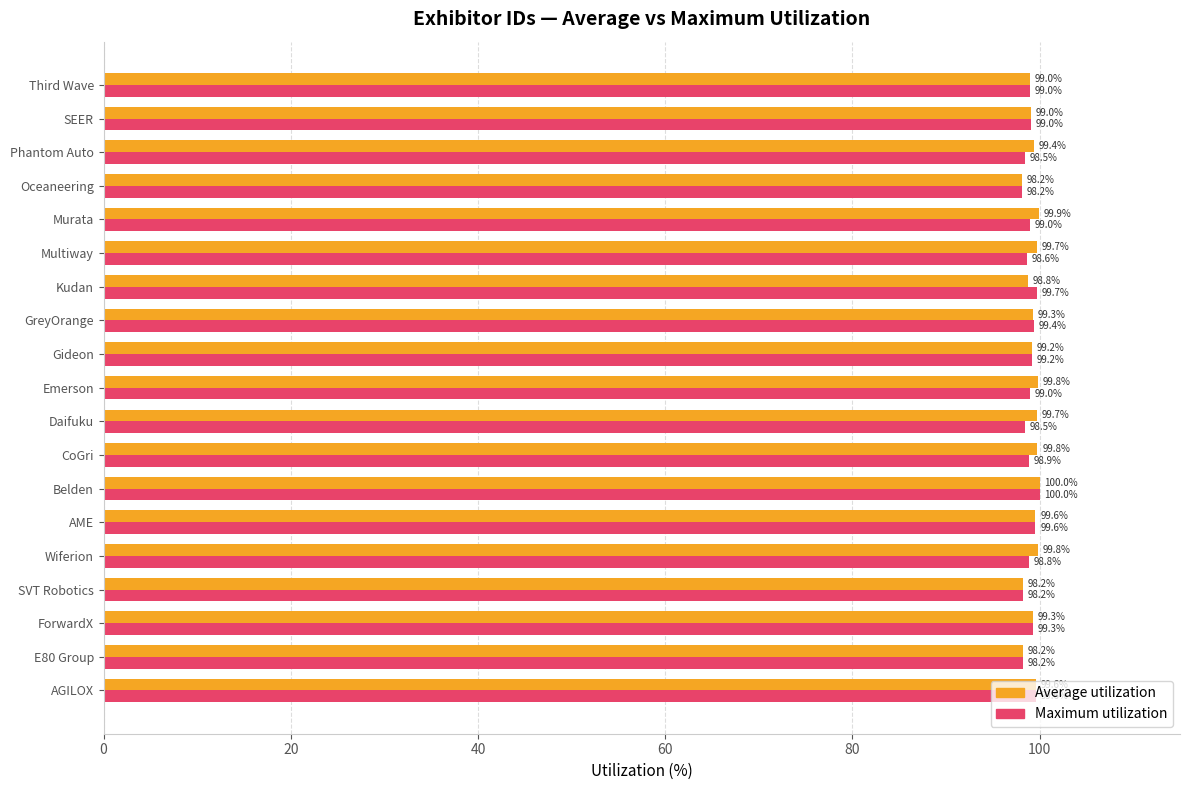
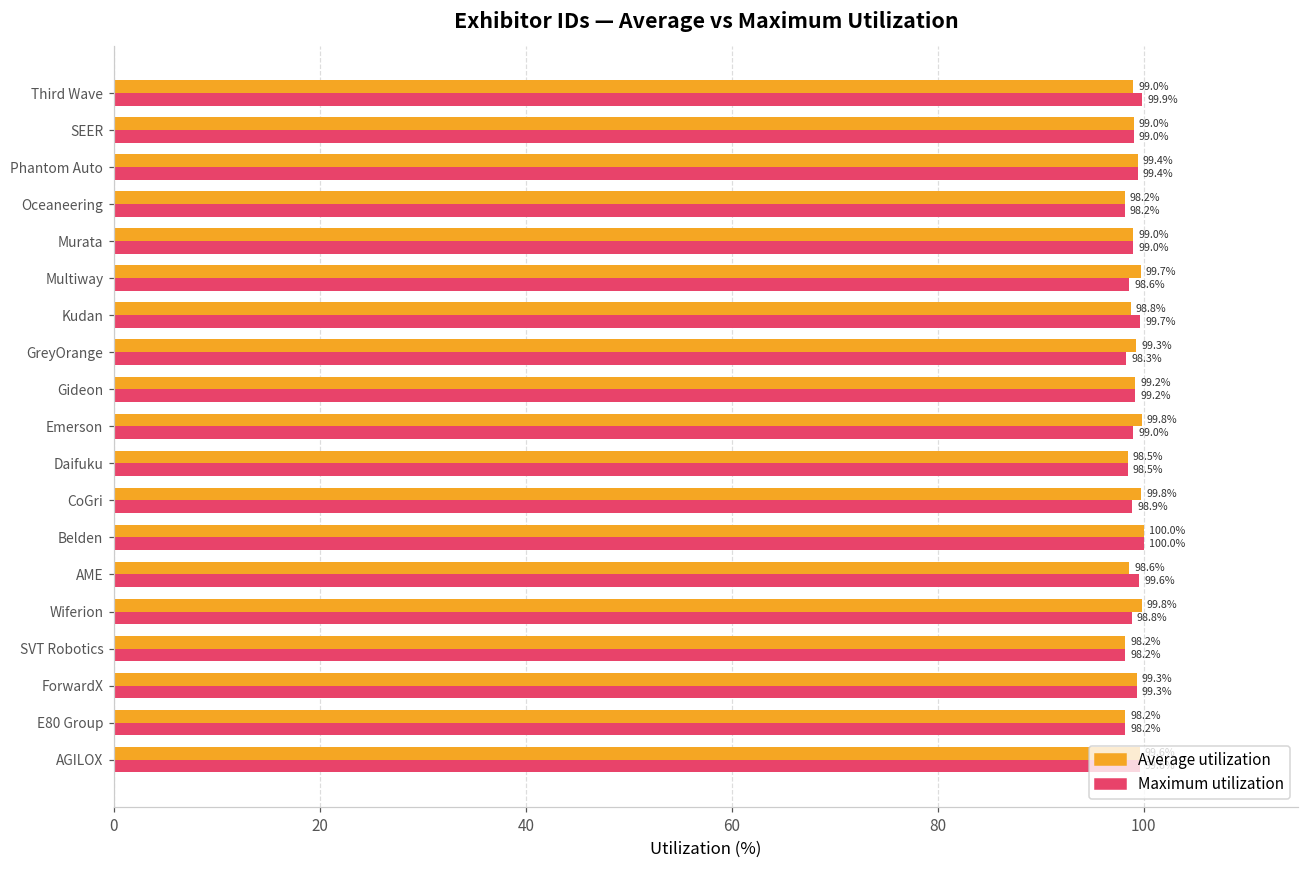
  {
    "Average utilization": {
      "Third Wave": "99.0%",
      "SEER": "99.0%",
      "Phantom Auto": "99.4%",
      "Oceaneering": "98.2%",
-     "Murata": "99.9%",
+     "Murata": "99.0%",
      "Multiway": "99.7%",
      "Kudan": "98.8%",
      "GreyOrange": "99.3%",
      "Gideon": "99.2%",
      "Emerson": "99.8%",
-     "Daifuku": "99.7%",
+     "Daifuku": "98.5%",
      "CoGri": "99.8%",
      "Belden": "100.0%",
-     "AME": "99.6%",
+     "AME": "98.6%",
      "Wiferion": "99.8%",
      "SVT Robotics": "98.2%",
      "ForwardX": "99.3%",
      "E80 Group": "98.2%"
    },
    "Maximum utilization": {
-     "Third Wave": "99.0%",
+     "Third Wave": "99.9%",
      "SEER": "99.0%",
-     "Phantom Auto": "98.5%",
+     "Phantom Auto": "99.4%",
      "Oceaneering": "98.2%",
      "Murata": "99.0%",
      "Multiway": "98.6%",
      "Kudan": "99.7%",
-     "GreyOrange": "99.4%",
+     "GreyOrange": "98.3%",
      "Gideon": "99.2%",
      "Emerson": "99.0%",
      "Daifuku": "98.5%",
      "CoGri": "98.9%",
      "Belden": "100.0%",
      "AME": "99.6%",
      "Wiferion": "98.8%",
      "SVT Robotics": "98.2%",
      "ForwardX": "99.3%",
      "E80 Group": "98.2%"
    }
  }
